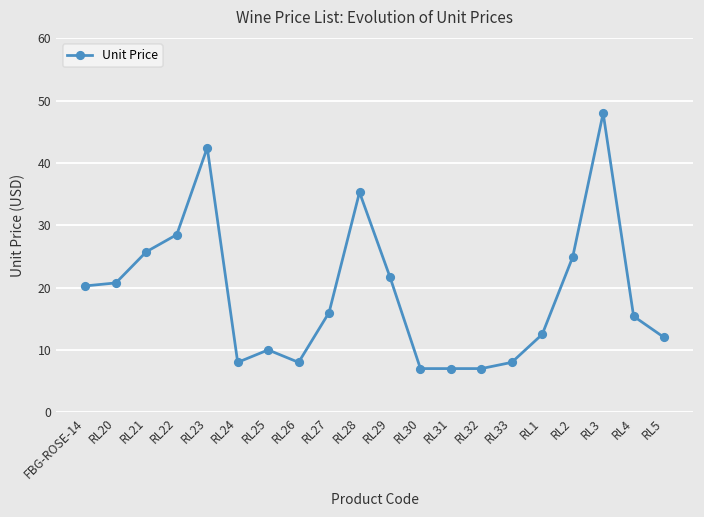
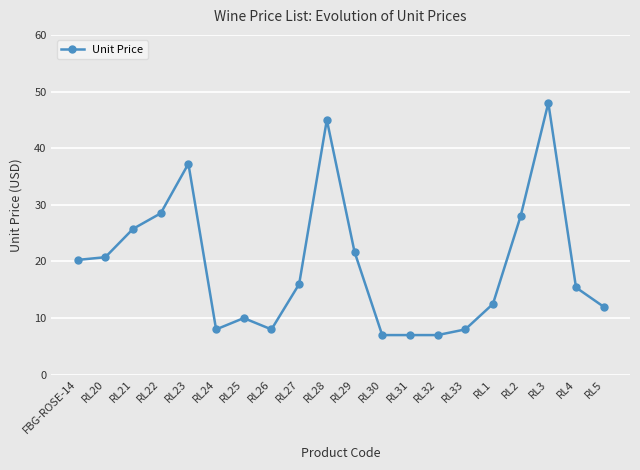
  {
    "FBG-ROSE-14": 20,
    "RL20": 21,
    "RL21": 26,
    "RL22": 29,
-   "RL23": 42,
+   "RL23": 37,
    "RL24": 8,
    "RL25": 10,
    "RL26": 8,
    "RL27": 16,
-   "RL28": 35,
+   "RL28": 45,
    "RL29": 22,
    "RL30": 7,
    "RL31": 7,
    "RL32": 7,
    "RL33": 8,
    "RL1": 13,
-   "RL2": 25,
+   "RL2": 28,
    "RL3": 48,
    "RL4": 15,
    "RL5": 12
  }
